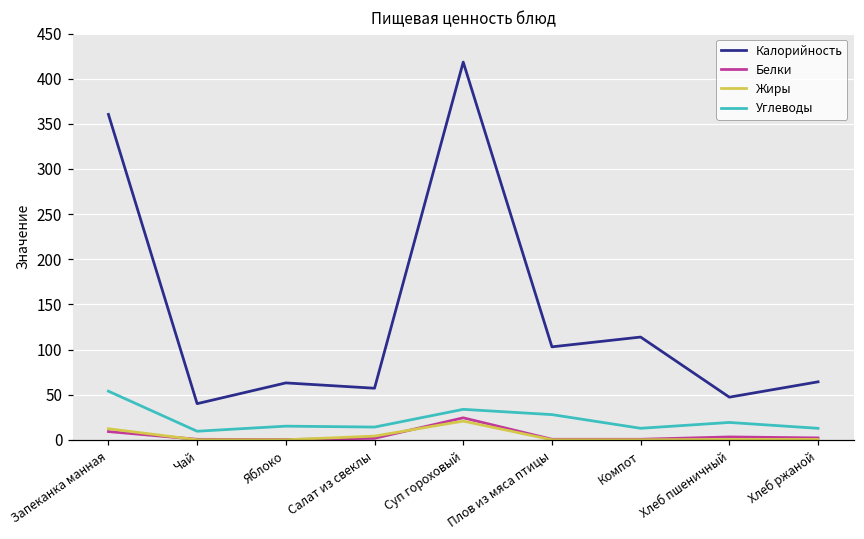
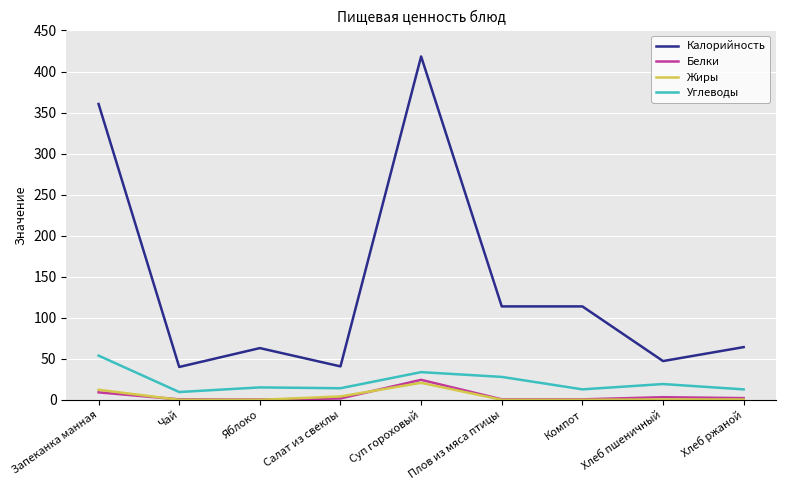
  {
    "Калорийность": {
      "Запеканка манная": 360,
      "Чай": 40,
      "Яблоко": 60,
-     "Салат из свеклы": 60,
+     "Салат из свеклы": 40,
      "Суп гороховый": 420,
-     "Плов из мяса птицы": 100,
+     "Плов из мяса птицы": 110,
      "Компот": 110,
      "Хлеб пшеничный": 50,
      "Хлеб ржаной": 60
    },
    "Белки": {
      "Суп гороховый": 20
    },
    "Жиры": {
      "Суп гороховый": 20
    },
    "Углеводы": {
      "Запеканка манная": 50,
      "Чай": 10,
      "Яблоко": 20,
      "Салат из свеклы": 10,
      "Суп гороховый": 30,
      "Плов из мяса птицы": 30,
      "Компот": 10,
      "Хлеб пшеничный": 20,
      "Хлеб ржаной": 10
    }
  }
